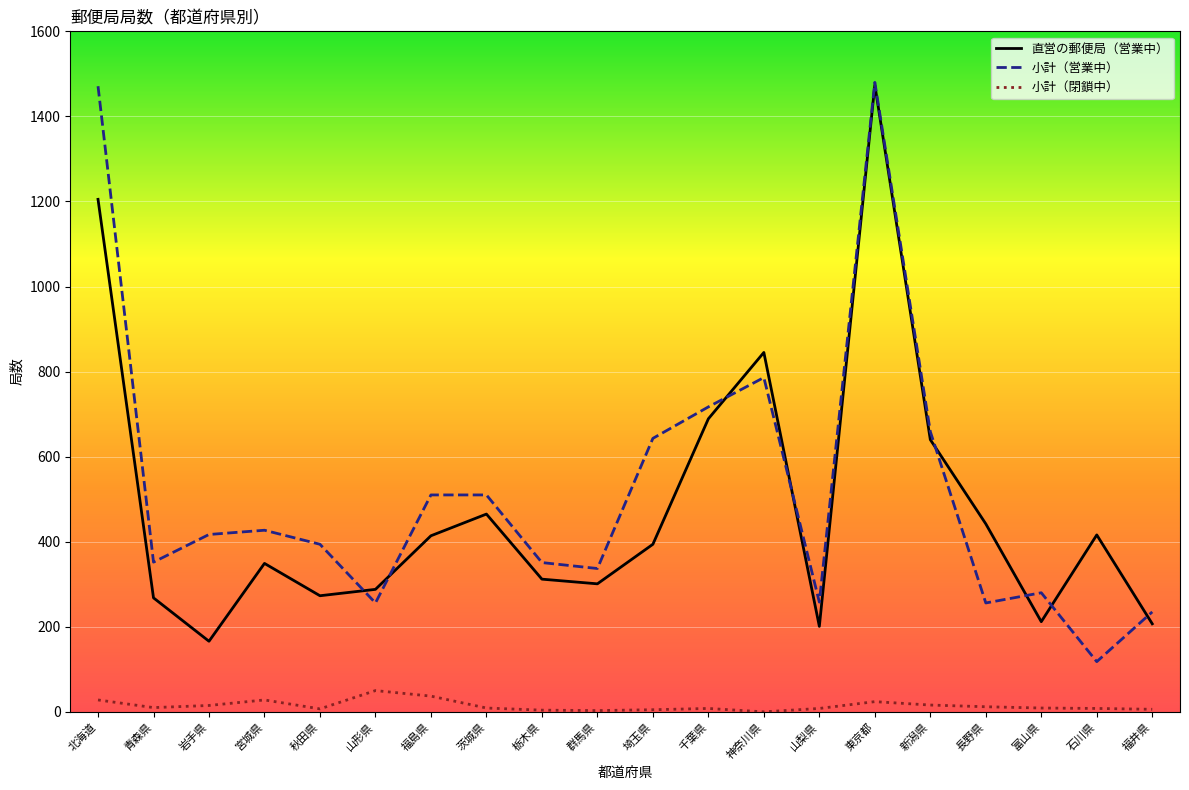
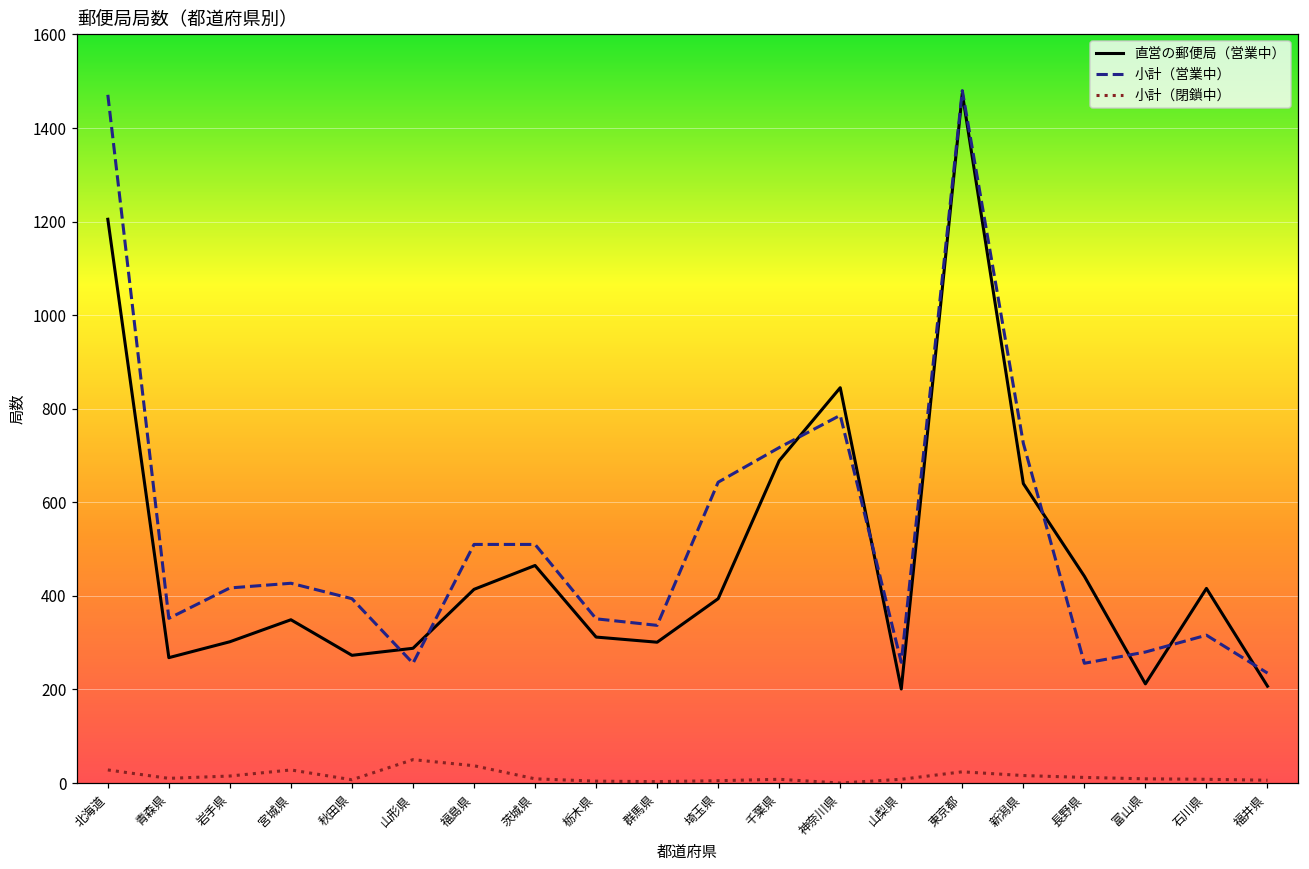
  {
    "直営の郵便局（営業中）": {
      "北海道": 1210,
      "青森県": 270,
-     "岩手県": 170,
+     "岩手県": 300,
      "宮城県": 350,
      "秋田県": 270,
      "山形県": 290,
      "福島県": 410,
      "茨城県": 470,
      "栃木県": 310,
      "群馬県": 300,
      "埼玉県": 390,
      "千葉県": 690,
      "神奈川県": 850,
      "山梨県": 200,
      "新潟県": 640,
      "長野県": 440,
      "富山県": 210,
      "石川県": 420,
      "福井県": 210
    },
    "小計（営業中）": {
      "北海道": 1470,
      "青森県": 350,
      "岩手県": 420,
      "宮城県": 430,
      "秋田県": 390,
      "山形県": 260,
      "福島県": 510,
      "茨城県": 510,
      "栃木県": 350,
      "群馬県": 340,
      "埼玉県": 640,
      "千葉県": 720,
      "神奈川県": 790,
      "山梨県": 260,
-     "新潟県": 660,
+     "新潟県": 730,
      "長野県": 260,
      "富山県": 280,
-     "石川県": 120,
+     "石川県": 320,
      "福井県": 240
    },
    "小計（閉鎖中）": {
      "北海道": 30,
      "青森県": 10,
      "岩手県": 20,
      "宮城県": 30,
      "秋田県": 10,
      "山形県": 50,
      "福島県": 40,
      "茨城県": 10,
      "栃木県": 0,
      "群馬県": 0,
      "埼玉県": 10,
      "千葉県": 10,
      "神奈川県": 0,
      "山梨県": 10,
      "東京都": 20,
      "新潟県": 20,
      "長野県": 10,
      "富山県": 10,
      "石川県": 10,
      "福井県": 10
    }
  }
